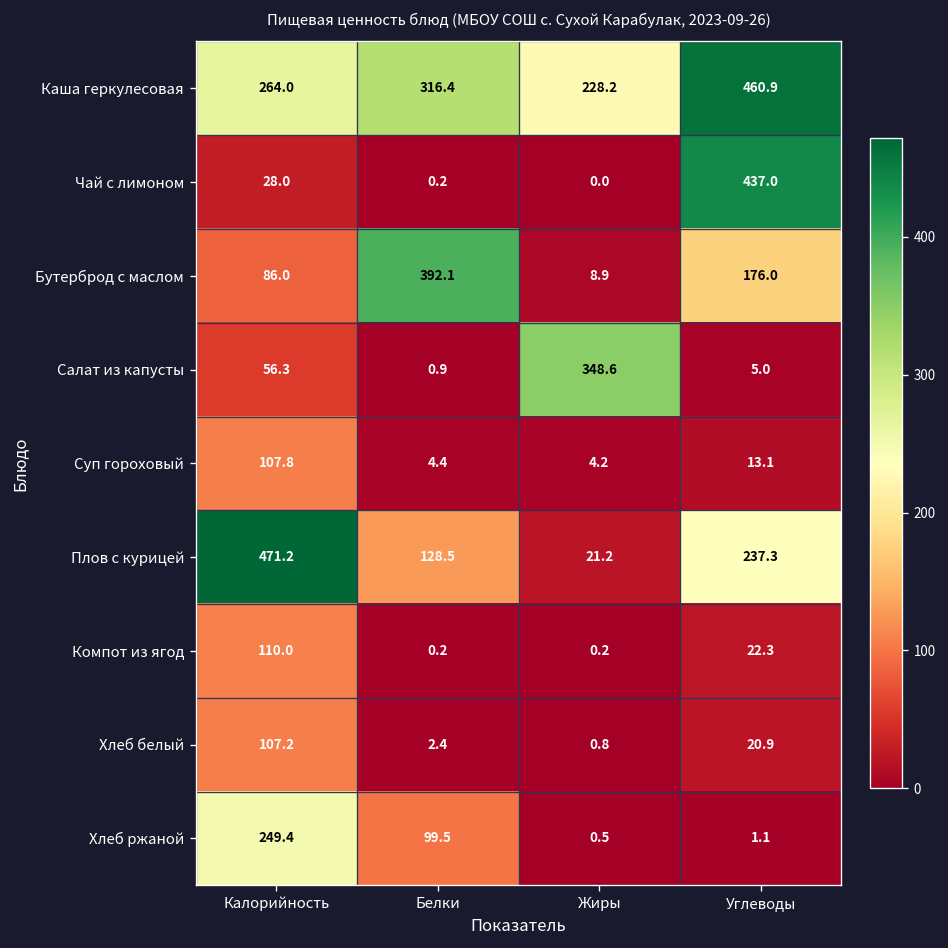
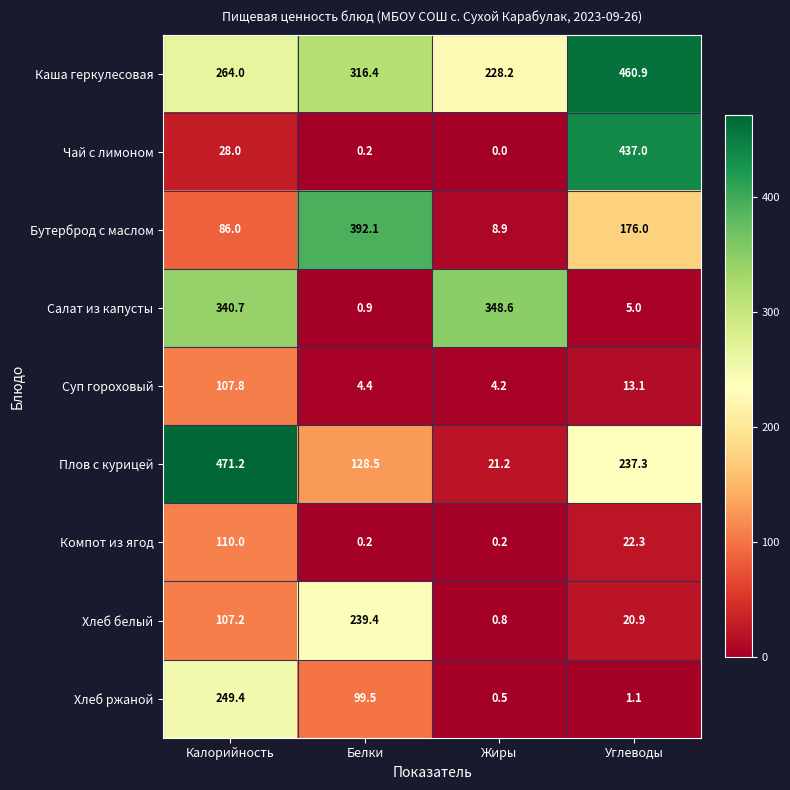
  {
    "Каша геркулесовая": {
      "Калорийность": 264.0,
      "Белки": 316.4,
      "Жиры": 228.2,
      "Углеводы": 460.9
    },
    "Чай с лимоном": {
      "Калорийность": 28.0,
      "Белки": 0.2,
      "Жиры": 0.0,
      "Углеводы": 437.0
    },
    "Бутерброд с маслом": {
      "Калорийность": 86.0,
      "Белки": 392.1,
      "Жиры": 8.9,
      "Углеводы": 176.0
    },
    "Салат из капусты": {
-     "Калорийность": 56.3,
+     "Калорийность": 340.7,
      "Белки": 0.9,
      "Жиры": 348.6,
      "Углеводы": 5.0
    },
    "Суп гороховый": {
      "Калорийность": 107.8,
      "Белки": 4.4,
      "Жиры": 4.2,
      "Углеводы": 13.1
    },
    "Плов с курицей": {
      "Калорийность": 471.2,
      "Белки": 128.5,
      "Жиры": 21.2,
      "Углеводы": 237.3
    },
    "Компот из ягод": {
      "Калорийность": 110.0,
      "Белки": 0.2,
      "Жиры": 0.2,
      "Углеводы": 22.3
    },
    "Хлеб белый": {
      "Калорийность": 107.2,
-     "Белки": 2.4,
+     "Белки": 239.4,
      "Жиры": 0.8,
      "Углеводы": 20.9
    },
    "Хлеб ржаной": {
      "Калорийность": 249.4,
      "Белки": 99.5,
      "Жиры": 0.5,
      "Углеводы": 1.1
    }
  }
